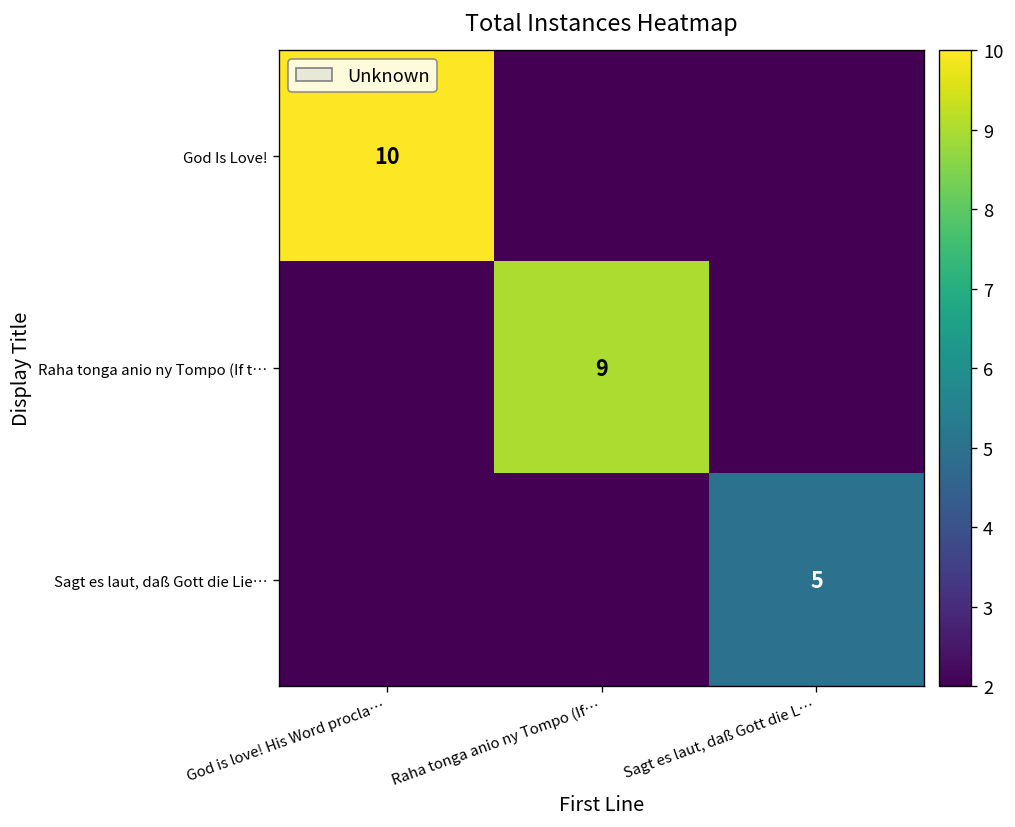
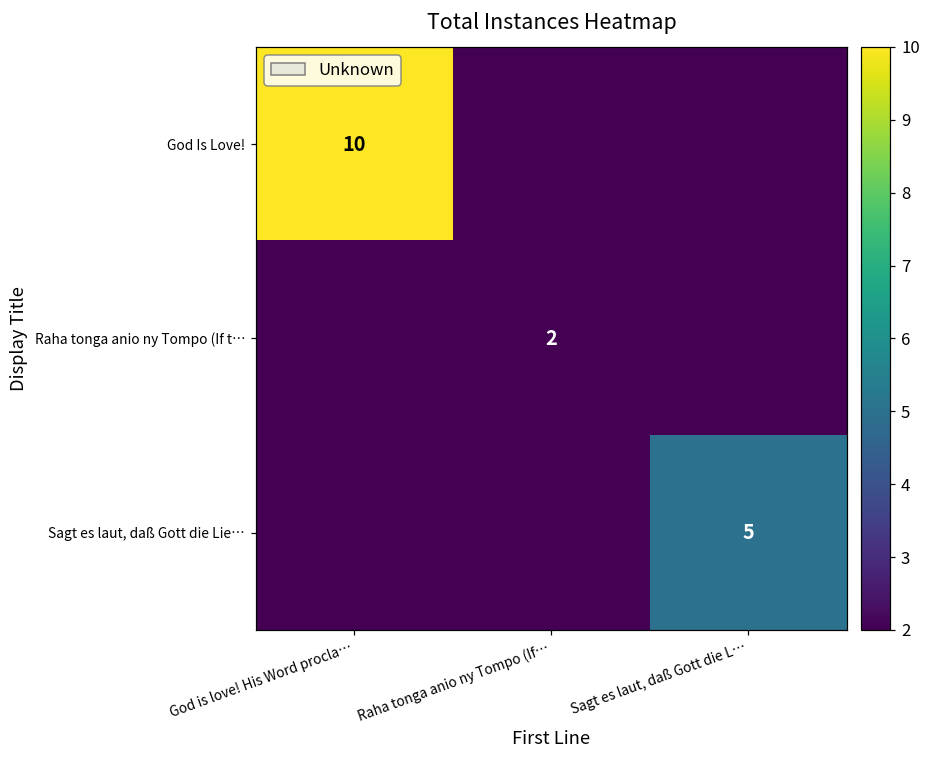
  {
    "God Is Love!": {
      "God is love! His Word procla…": 10
    },
    "Raha tonga anio ny Tompo (If t…": {
-     "Raha tonga anio ny Tompo (If…": 9
+     "Raha tonga anio ny Tompo (If…": 2
    },
    "Sagt es laut, daß Gott die Lie…": {
      "Sagt es laut, daß Gott die L…": 5
    }
  }
